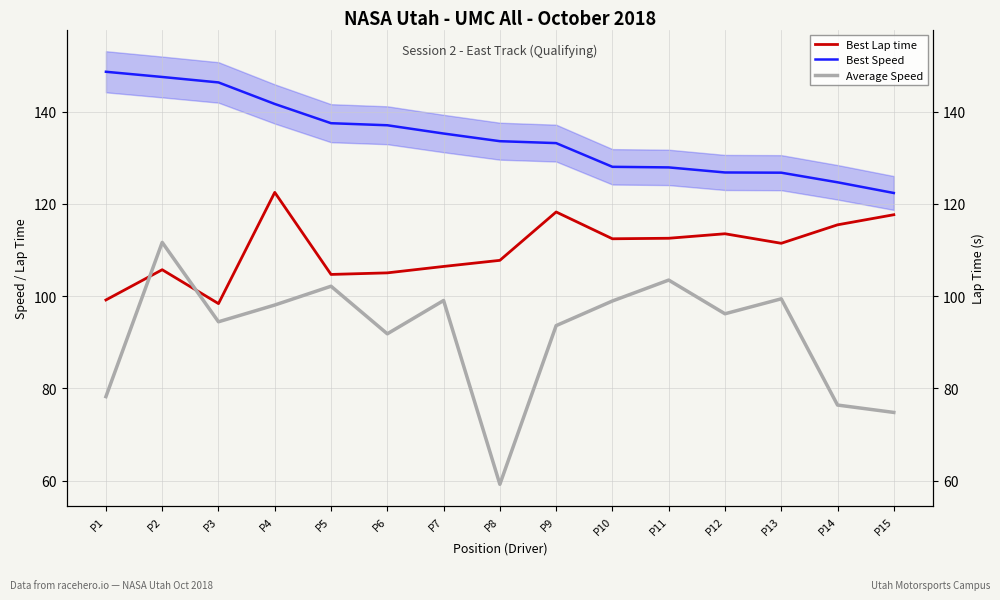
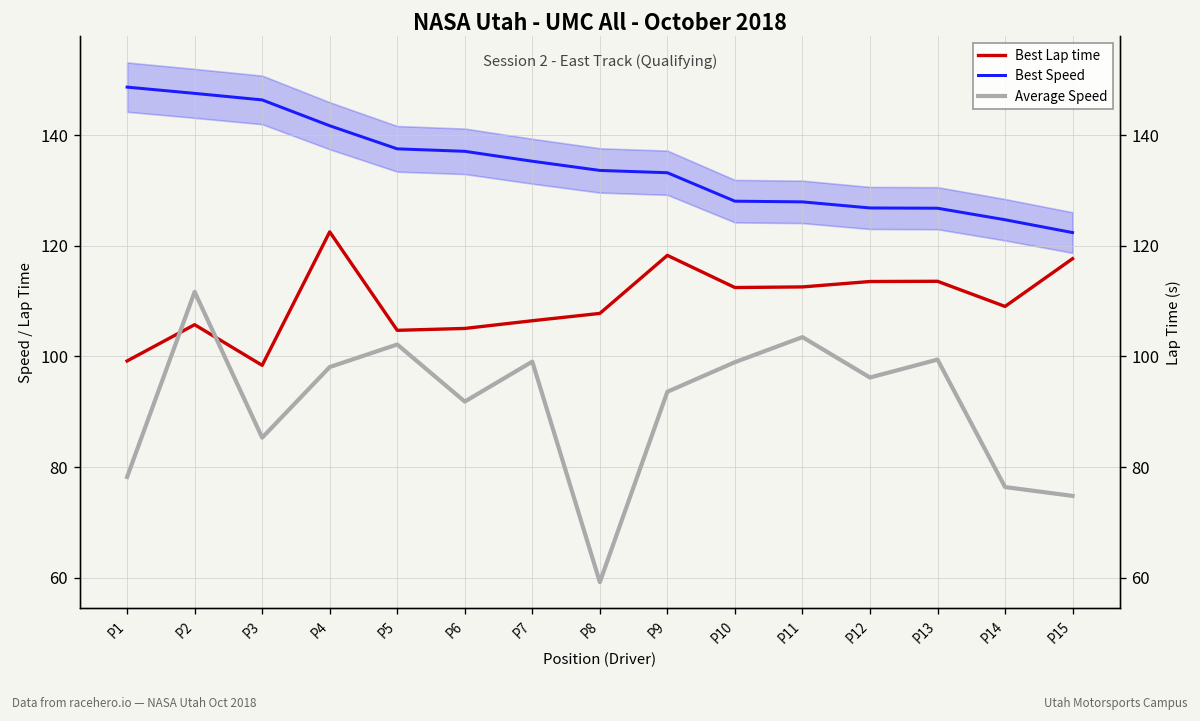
  {
    "Best Lap time": {
      "P1": 99,
      "P2": 106,
      "P3": 98,
      "P4": 123,
      "P5": 105,
      "P6": 105,
      "P7": 106,
      "P8": 108,
      "P9": 118,
      "P10": 112,
      "P11": 113,
      "P12": 114,
-     "P13": 111,
-     "P14": 115,
+     "P13": 114,
+     "P14": 109,
      "P15": 118
    },
    "Average Speed": {
      "P1": 78,
      "P2": 112,
-     "P3": 94,
+     "P3": 85,
      "P4": 98,
      "P5": 102,
      "P6": 92,
      "P7": 99,
      "P8": 59,
      "P9": 94,
      "P10": 99,
      "P11": 103,
      "P12": 96,
      "P13": 99,
      "P14": 76,
      "P15": 75
    }
  }
